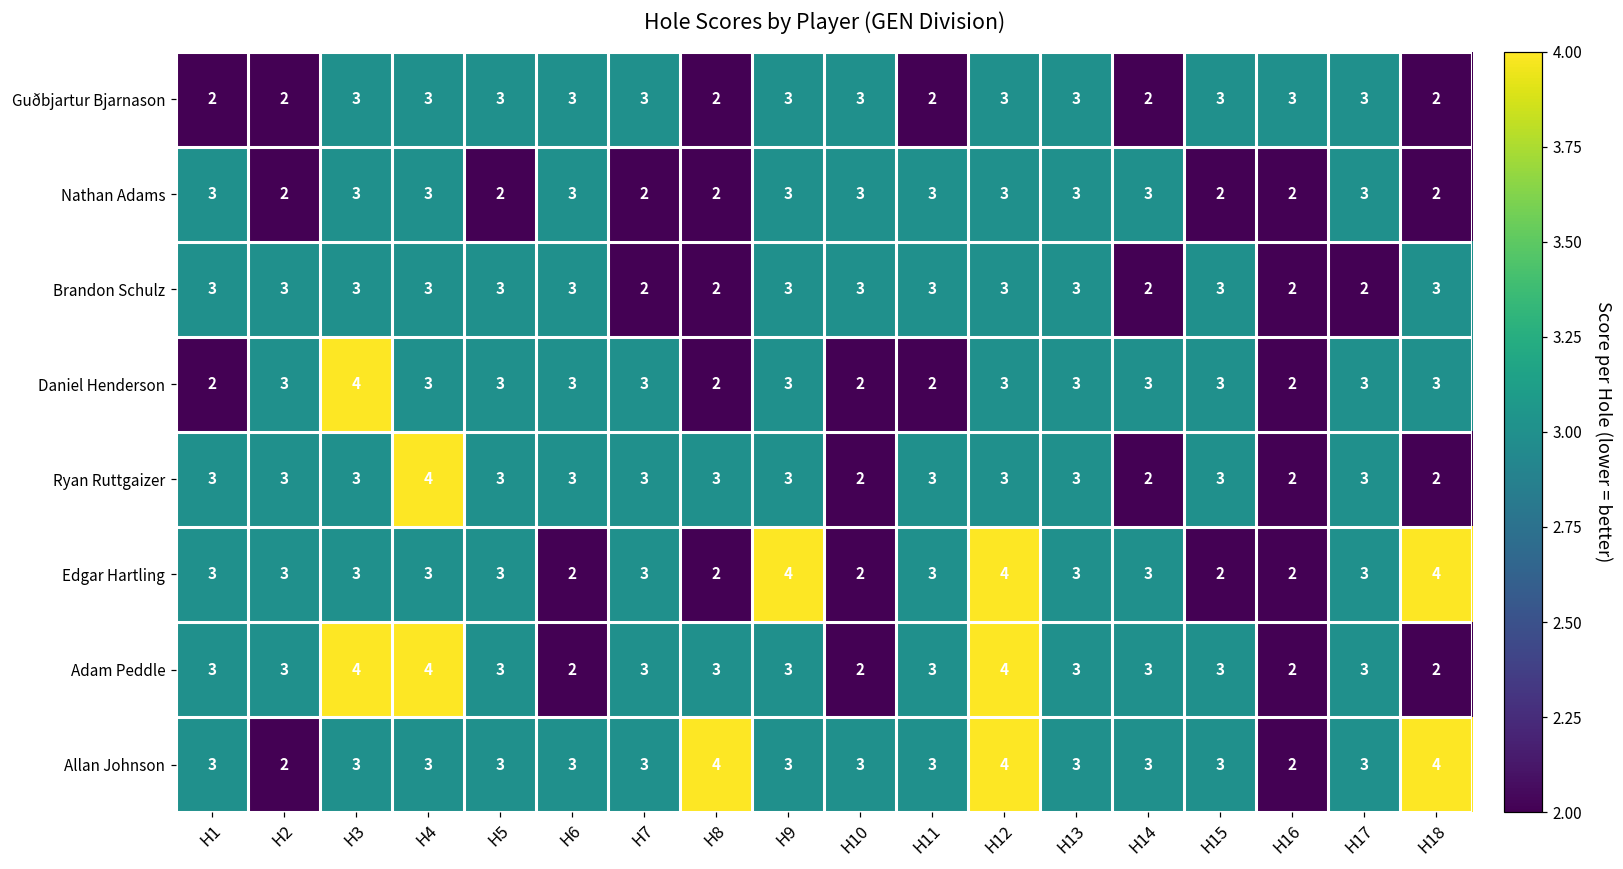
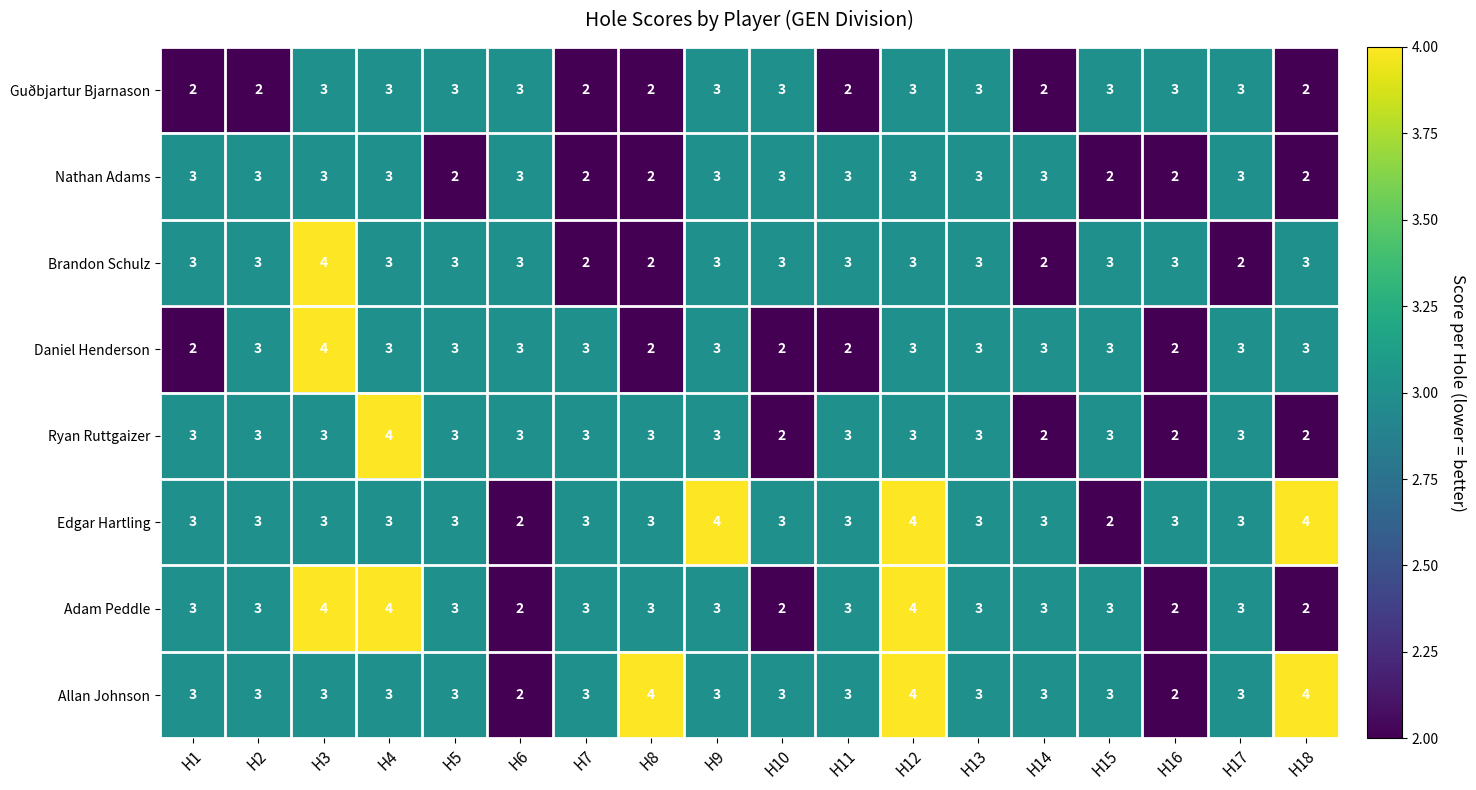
  {
    "Guðbjartur Bjarnason": {
      "H1": 2,
      "H2": 2,
      "H3": 3,
      "H4": 3,
      "H5": 3,
      "H6": 3,
-     "H7": 3,
+     "H7": 2,
      "H8": 2,
      "H9": 3,
      "H10": 3,
      "H11": 2,
      "H12": 3,
      "H13": 3,
      "H14": 2,
      "H15": 3,
      "H16": 3,
      "H17": 3,
      "H18": 2
    },
    "Nathan Adams": {
      "H1": 3,
-     "H2": 2,
+     "H2": 3,
      "H3": 3,
      "H4": 3,
      "H5": 2,
      "H6": 3,
      "H7": 2,
      "H8": 2,
      "H9": 3,
      "H10": 3,
      "H11": 3,
      "H12": 3,
      "H13": 3,
      "H14": 3,
      "H15": 2,
      "H16": 2,
      "H17": 3,
      "H18": 2
    },
    "Brandon Schulz": {
      "H1": 3,
      "H2": 3,
-     "H3": 3,
+     "H3": 4,
      "H4": 3,
      "H5": 3,
      "H6": 3,
      "H7": 2,
      "H8": 2,
      "H9": 3,
      "H10": 3,
      "H11": 3,
      "H12": 3,
      "H13": 3,
      "H14": 2,
      "H15": 3,
-     "H16": 2,
+     "H16": 3,
      "H17": 2,
      "H18": 3
    },
    "Daniel Henderson": {
      "H1": 2,
      "H2": 3,
      "H3": 4,
      "H4": 3,
      "H5": 3,
      "H6": 3,
      "H7": 3,
      "H8": 2,
      "H9": 3,
      "H10": 2,
      "H11": 2,
      "H12": 3,
      "H13": 3,
      "H14": 3,
      "H15": 3,
      "H16": 2,
      "H17": 3,
      "H18": 3
    },
    "Ryan Ruttgaizer": {
      "H1": 3,
      "H2": 3,
      "H3": 3,
      "H4": 4,
      "H5": 3,
      "H6": 3,
      "H7": 3,
      "H8": 3,
      "H9": 3,
      "H10": 2,
      "H11": 3,
      "H12": 3,
      "H13": 3,
      "H14": 2,
      "H15": 3,
      "H16": 2,
      "H17": 3,
      "H18": 2
    },
    "Edgar Hartling": {
      "H1": 3,
      "H2": 3,
      "H3": 3,
      "H4": 3,
      "H5": 3,
      "H6": 2,
      "H7": 3,
-     "H8": 2,
+     "H8": 3,
      "H9": 4,
-     "H10": 2,
+     "H10": 3,
      "H11": 3,
      "H12": 4,
      "H13": 3,
      "H14": 3,
      "H15": 2,
-     "H16": 2,
+     "H16": 3,
      "H17": 3,
      "H18": 4
    },
    "Adam Peddle": {
      "H1": 3,
      "H2": 3,
      "H3": 4,
      "H4": 4,
      "H5": 3,
      "H6": 2,
      "H7": 3,
      "H8": 3,
      "H9": 3,
      "H10": 2,
      "H11": 3,
      "H12": 4,
      "H13": 3,
      "H14": 3,
      "H15": 3,
      "H16": 2,
      "H17": 3,
      "H18": 2
    },
    "Allan Johnson": {
      "H1": 3,
-     "H2": 2,
+     "H2": 3,
      "H3": 3,
      "H4": 3,
      "H5": 3,
-     "H6": 3,
+     "H6": 2,
      "H7": 3,
      "H8": 4,
      "H9": 3,
      "H10": 3,
      "H11": 3,
      "H12": 4,
      "H13": 3,
      "H14": 3,
      "H15": 3,
      "H16": 2,
      "H17": 3,
      "H18": 4
    }
  }
